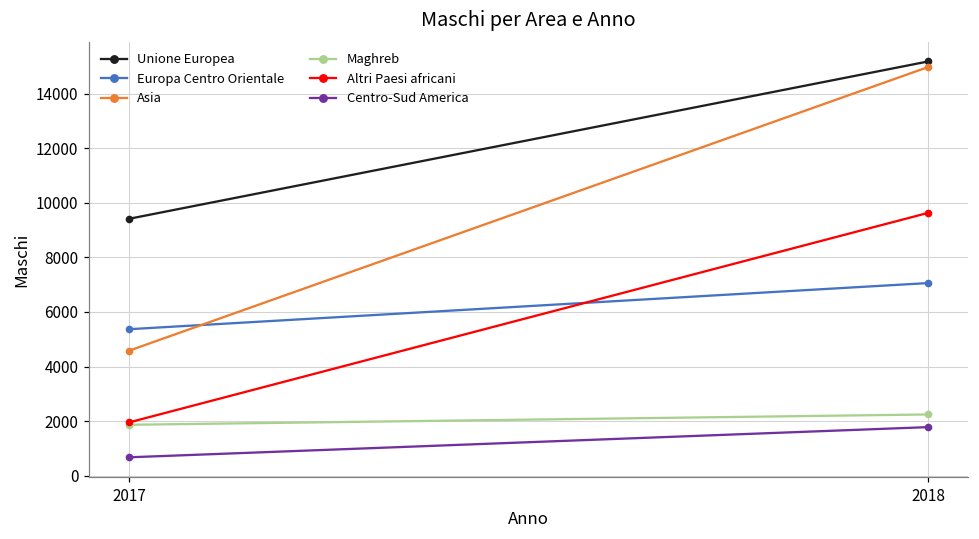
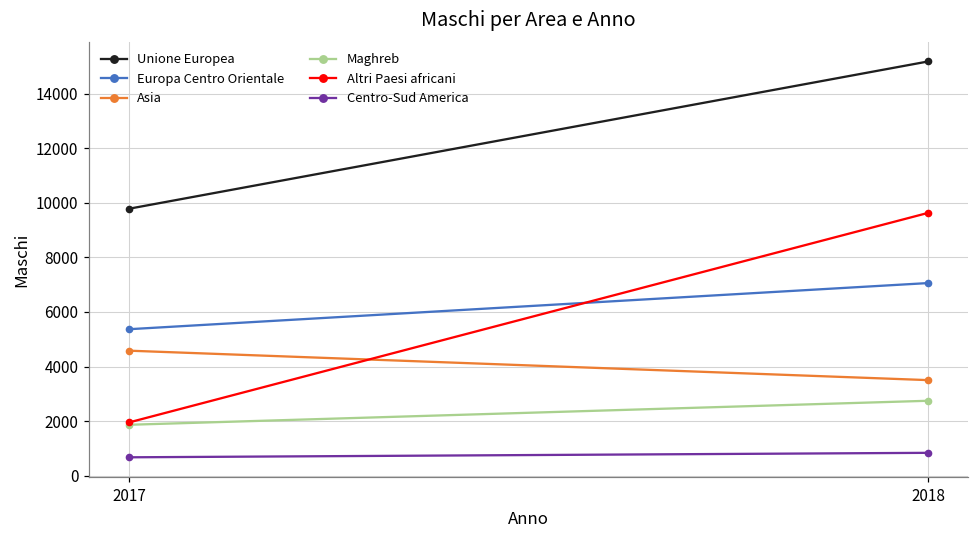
  {
    "Unione Europea": {
-     "2017": 9400,
+     "2017": 9800,
      "2018": 15200
    },
    "Europa Centro Orientale": {
      "2017": 5400,
      "2018": 7100
    },
    "Asia": {
      "2017": 4600,
-     "2018": 15000
+     "2018": 3500
    },
    "Maghreb": {
-     "2018": 2200
+     "2018": 2700
    },
    "Altri Paesi africani": {
      "2018": 9600
    },
    "Centro-Sud America": {
      "2017": 700,
-     "2018": 1800
+     "2018": 800
    }
  }
